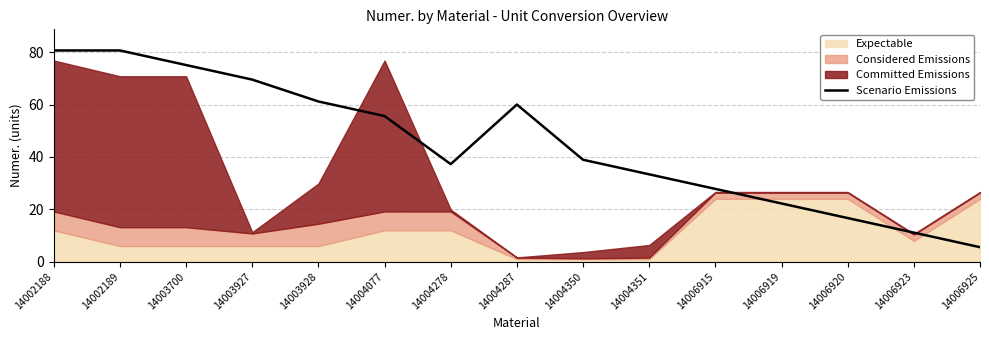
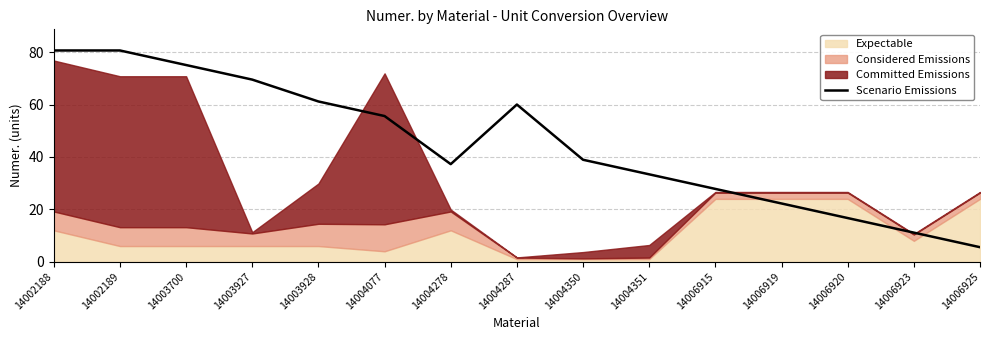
  {
    "Scenario Emissions": {
      "14002188": 81,
      "14002189": 81,
      "14003700": 75,
      "14003927": 70,
      "14003928": 61,
      "14004077": 56,
      "14004278": 37,
      "14004287": 60,
      "14004350": 39,
      "14004351": 33,
      "14006915": 28,
      "14006919": 22,
      "14006920": 17,
      "14006925": 6
    },
    "Expectable": {
      "14002188": 12,
      "14002189": 6,
      "14003700": 6,
      "14003927": 6,
      "14003928": 6,
-     "14004077": 12,
+     "14004077": 4,
      "14004278": 12,
      "14006915": 24,
      "14006919": 24,
      "14006920": 24,
      "14006923": 8,
      "14006925": 24
    },
    "Considered Emissions": {
      "14002188": 7,
      "14002189": 7,
      "14003700": 7,
      "14003928": 9,
-     "14004077": 7
+     "14004077": 10
    },
    "Committed Emissions": {
      "14002188": 58,
      "14002189": 58,
      "14003700": 58,
      "14003928": 15,
      "14004077": 58,
      "14004350": 2,
      "14004351": 5
    }
  }
